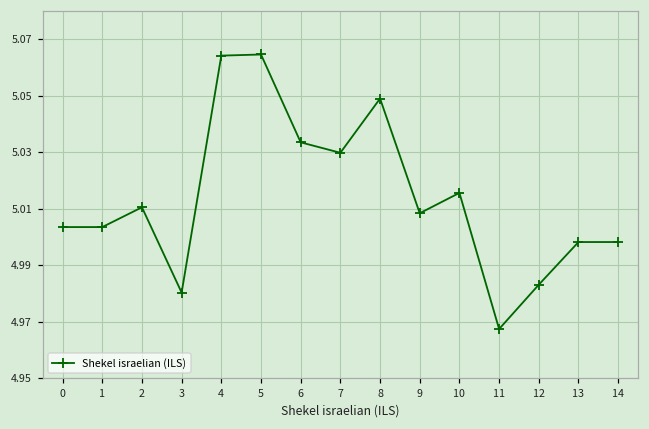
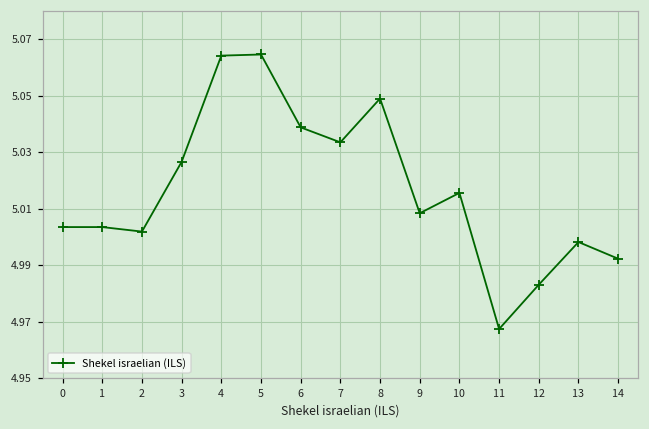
  {
    "0": 5.004,
    "1": 5.004,
-   "2": 5.011,
-   "3": 4.980,
+   "2": 5.002,
+   "3": 5.027,
    "4": 5.064,
    "5": 5.065,
-   "6": 5.034,
-   "7": 5.030,
+   "6": 5.039,
+   "7": 5.034,
    "8": 5.049,
    "9": 5.008,
    "10": 5.016,
    "11": 4.967,
    "12": 4.983,
    "13": 4.998,
-   "14": 4.998
+   "14": 4.992
  }
